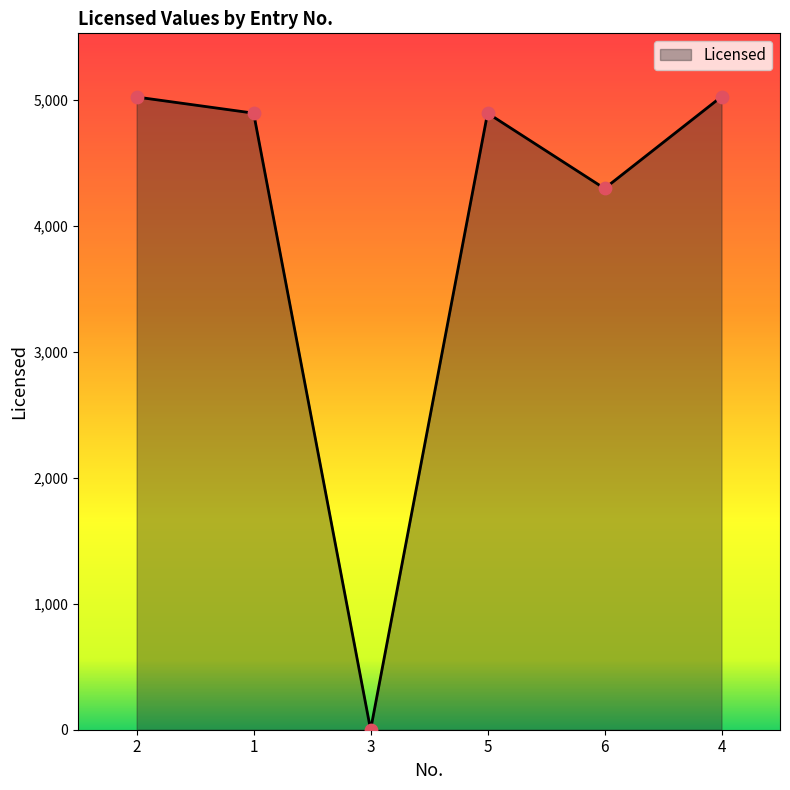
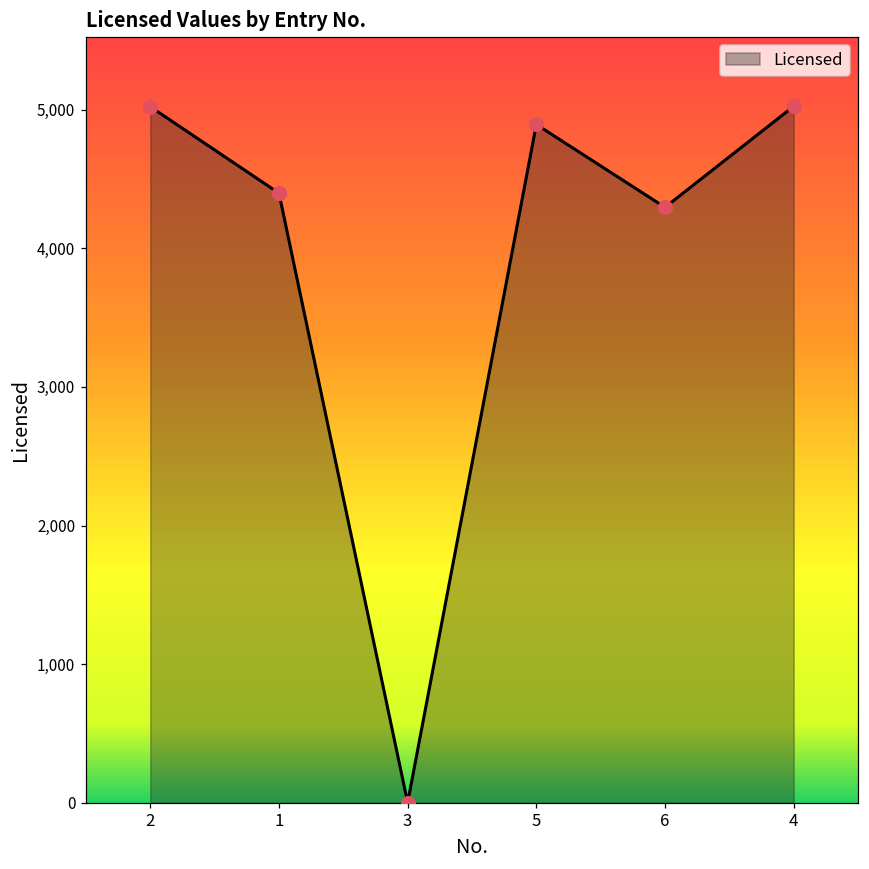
  {
    "2": "5,020",
-   "1": "4,890",
+   "1": "4,400",
    "3": "0",
    "5": "4,890",
    "6": "4,300",
    "4": "5,030"
  }
